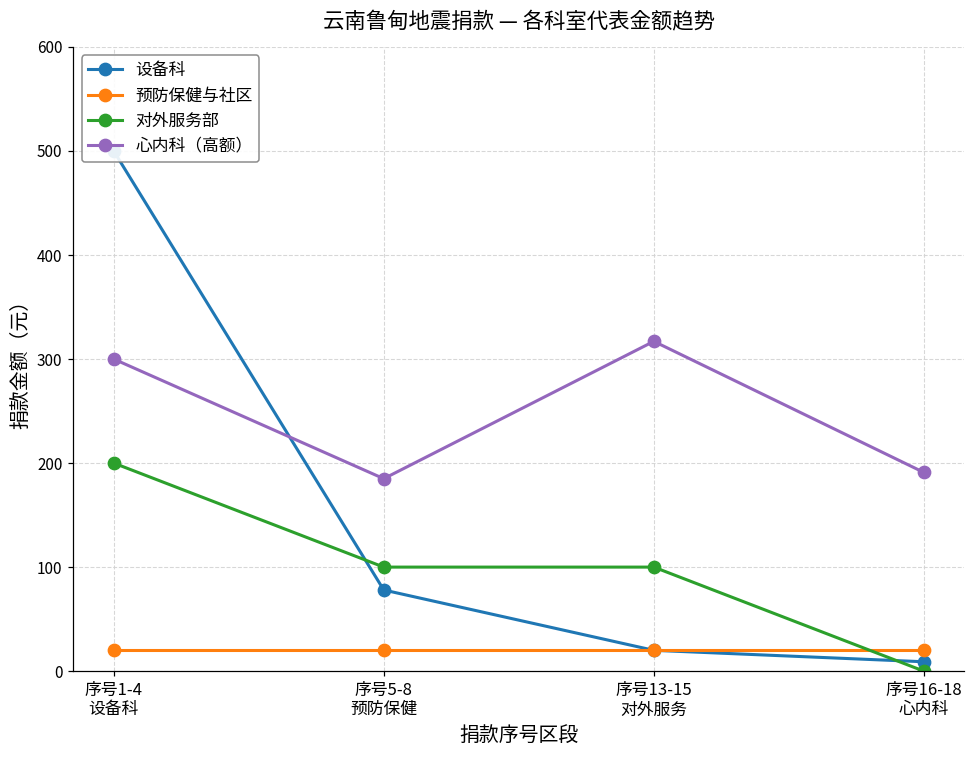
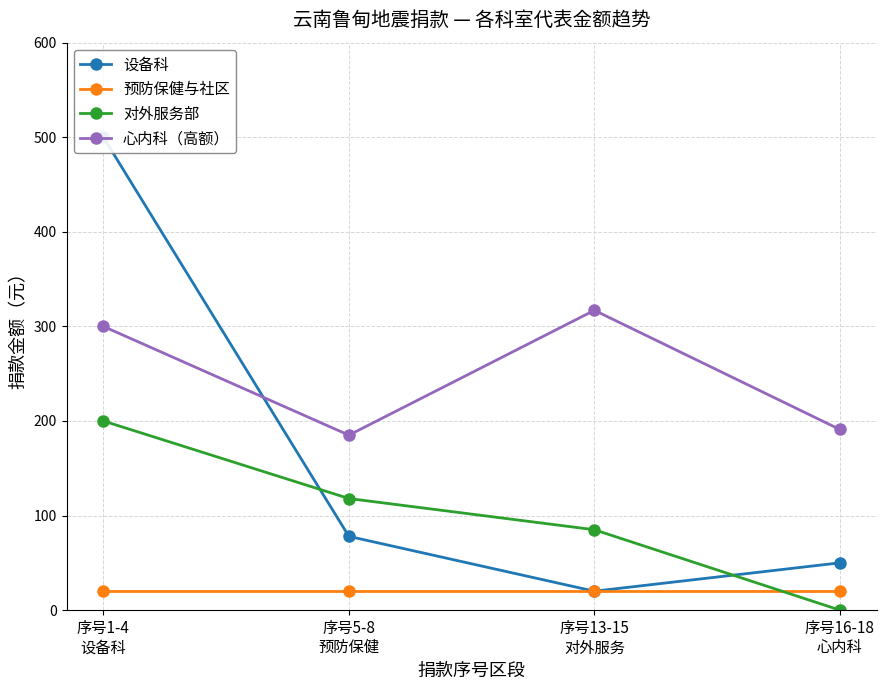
  {
    "设备科": {
      "序号5-8 预防保健": 80,
-     "序号16-18 心内科": 10
+     "序号16-18 心内科": 50
    },
    "预防保健与社区": {
      "序号1-4 设备科": 20,
      "序号5-8 预防保健": 20,
      "序号16-18 心内科": 20
    },
    "对外服务部": {
      "序号1-4 设备科": 200,
-     "序号5-8 预防保健": 100,
-     "序号13-15 对外服务": 100,
+     "序号5-8 预防保健": 120,
+     "序号13-15 对外服务": 90,
      "序号16-18 心内科": 0
    },
    "心内科（高额）": {
      "序号1-4 设备科": 300,
      "序号5-8 预防保健": 190,
      "序号13-15 对外服务": 320,
      "序号16-18 心内科": 190
    }
  }
